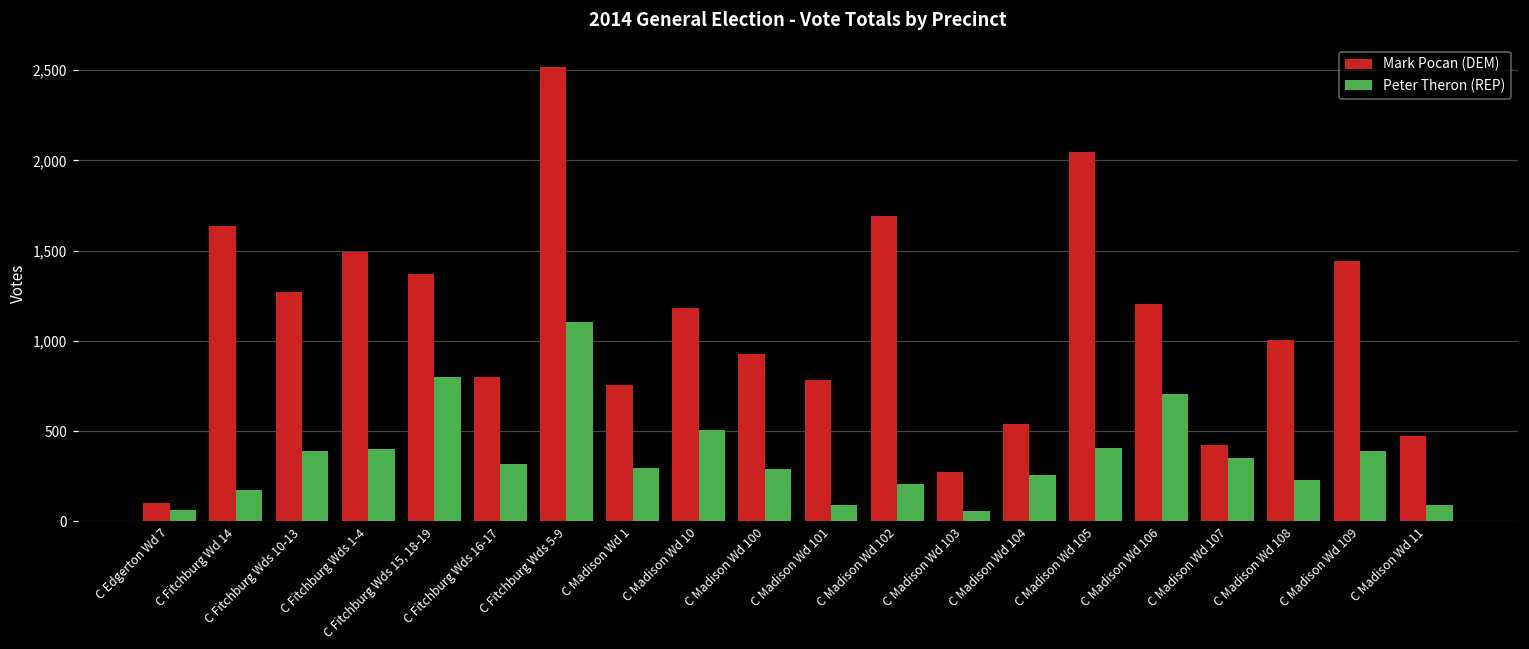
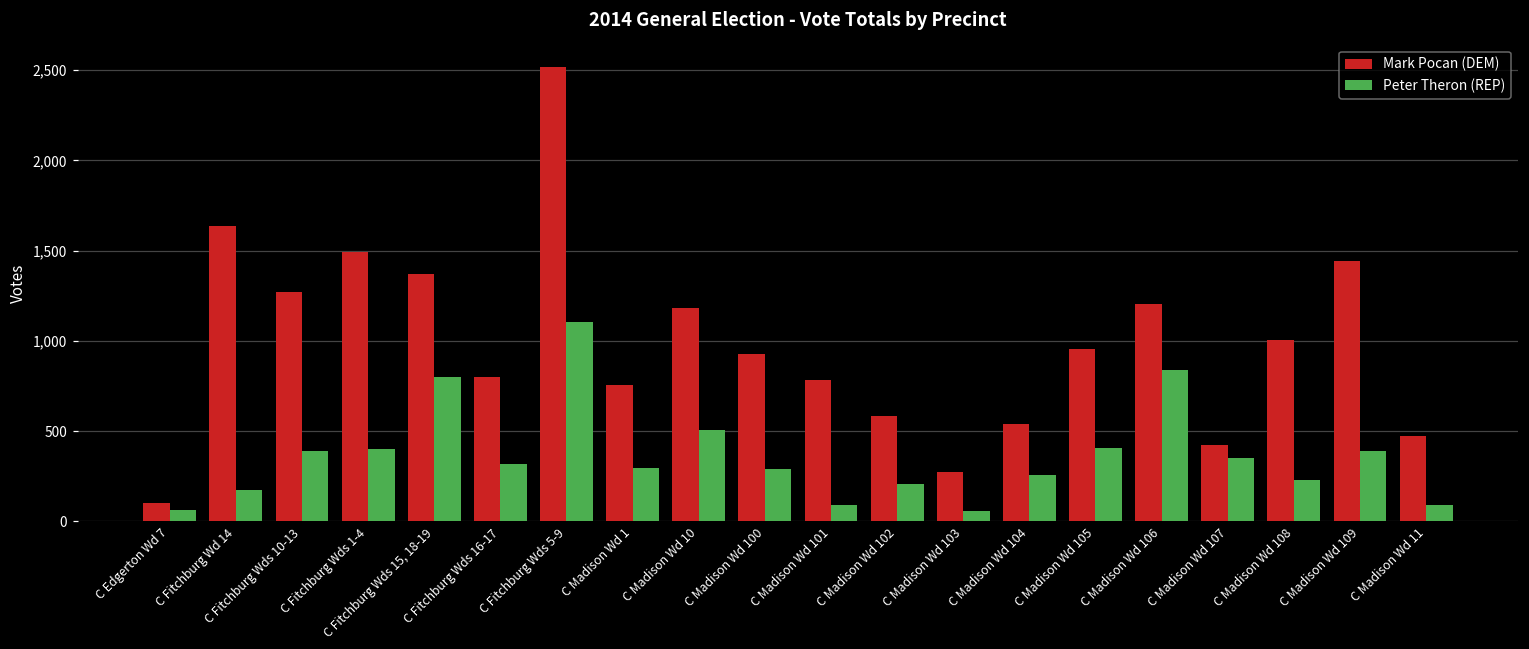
  {
    "Mark Pocan (DEM)": {
      "C Edgerton Wd 7": "100",
      "C Fitchburg Wd 14": "1,640",
      "C Fitchburg Wds 10-13": "1,270",
      "C Fitchburg Wds 1-4": "1,490",
      "C Fitchburg Wds 15, 18-19": "1,370",
      "C Fitchburg Wds 16-17": "800",
      "C Fitchburg Wds 5-9": "2,520",
      "C Madison Wd 1": "760",
      "C Madison Wd 10": "1,180",
      "C Madison Wd 100": "930",
      "C Madison Wd 101": "780",
-     "C Madison Wd 102": "1,690",
+     "C Madison Wd 102": "590",
      "C Madison Wd 103": "270",
      "C Madison Wd 104": "540",
-     "C Madison Wd 105": "2,050",
+     "C Madison Wd 105": "960",
      "C Madison Wd 106": "1,200",
      "C Madison Wd 107": "420",
      "C Madison Wd 108": "1,010",
      "C Madison Wd 109": "1,440",
      "C Madison Wd 11": "480"
    },
    "Peter Theron (REP)": {
      "C Edgerton Wd 7": "70",
      "C Fitchburg Wd 14": "170",
      "C Fitchburg Wds 10-13": "390",
      "C Fitchburg Wds 1-4": "400",
      "C Fitchburg Wds 15, 18-19": "800",
      "C Fitchburg Wds 16-17": "320",
      "C Fitchburg Wds 5-9": "1,100",
      "C Madison Wd 1": "300",
      "C Madison Wd 10": "510",
      "C Madison Wd 100": "290",
      "C Madison Wd 101": "90",
      "C Madison Wd 102": "210",
      "C Madison Wd 103": "60",
      "C Madison Wd 104": "260",
      "C Madison Wd 105": "410",
-     "C Madison Wd 106": "700",
+     "C Madison Wd 106": "840",
      "C Madison Wd 107": "350",
      "C Madison Wd 108": "230",
      "C Madison Wd 109": "390",
      "C Madison Wd 11": "90"
    }
  }
